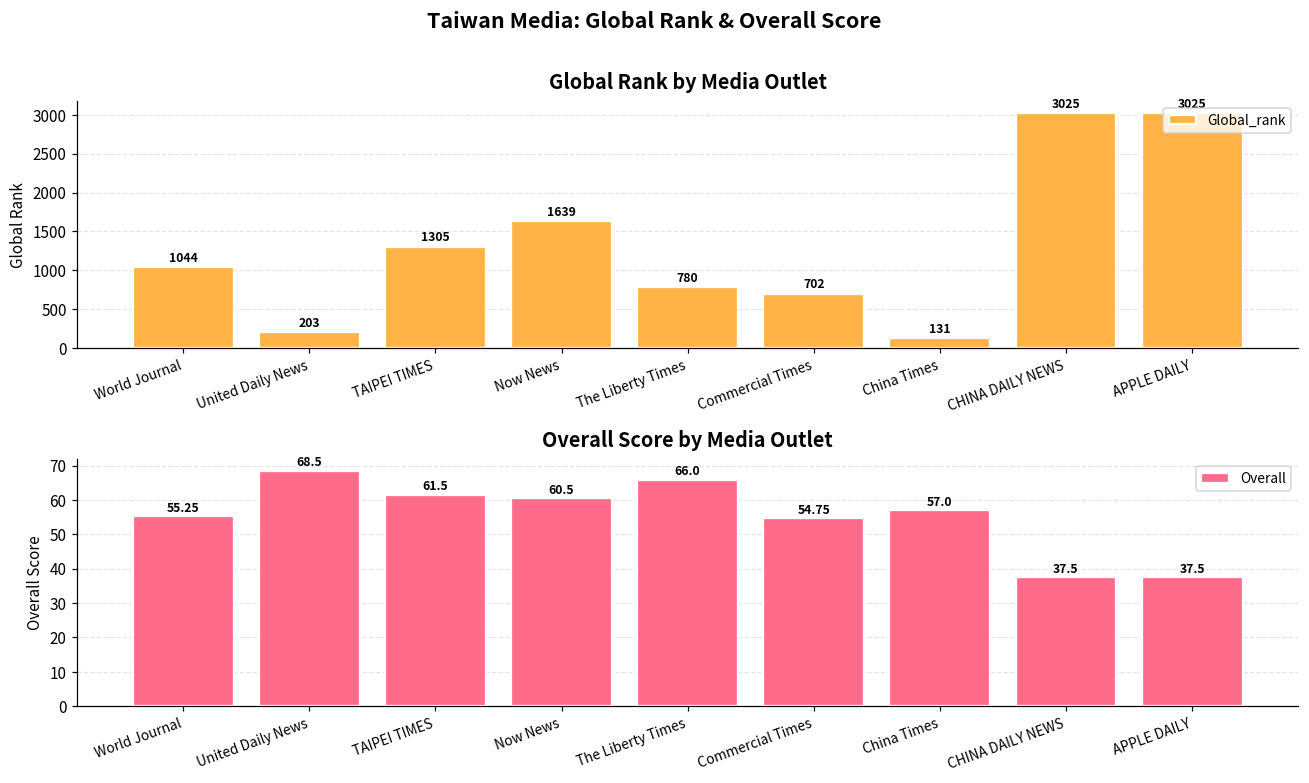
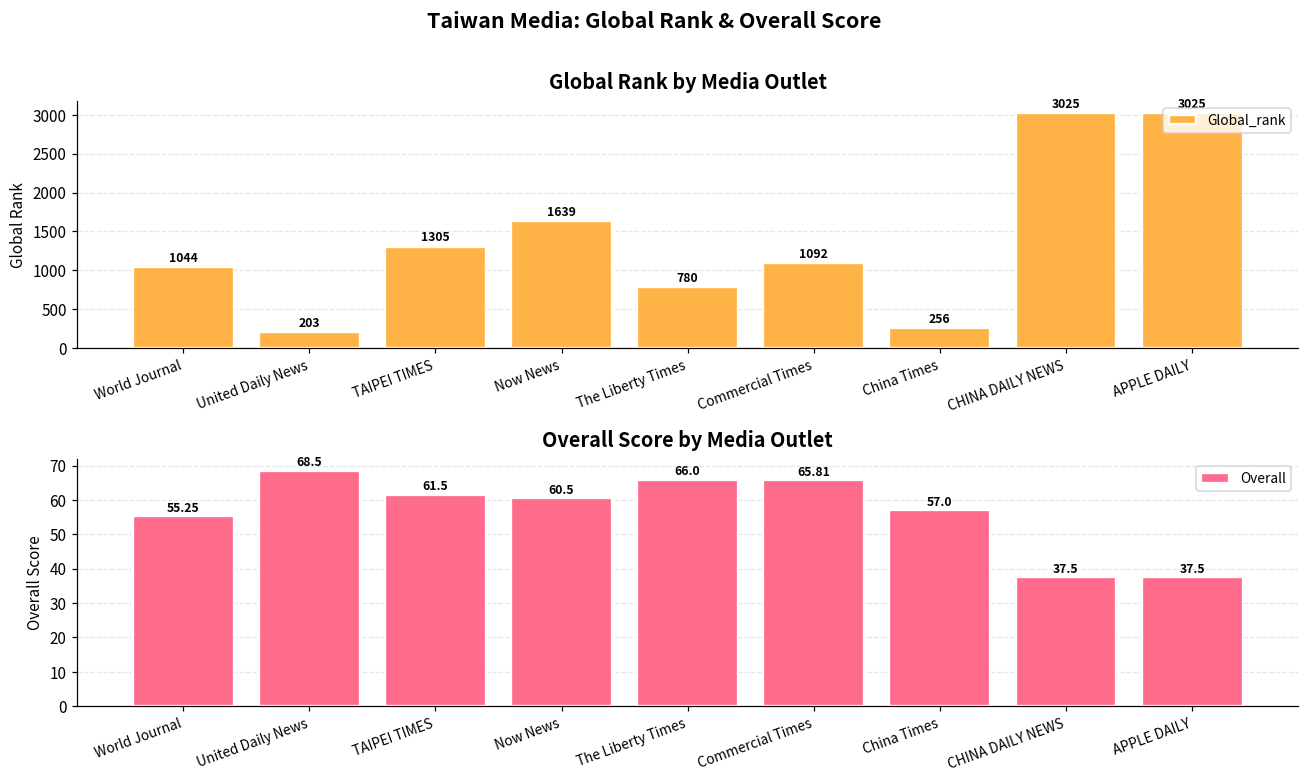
  {
    "Global Rank by Media Outlet": {
      "World Journal": 1044,
      "United Daily News": 203,
      "TAIPEI TIMES": 1305,
      "Now News": 1639,
      "The Liberty Times": 780,
-     "Commercial Times": 702,
-     "China Times": 131,
+     "Commercial Times": 1092,
+     "China Times": 256,
      "CHINA DAILY NEWS": 3025
    },
    "Overall Score by Media Outlet": {
      "World Journal": 55.25,
      "United Daily News": 68.5,
      "TAIPEI TIMES": 61.5,
      "Now News": 60.5,
      "The Liberty Times": 66.0,
-     "Commercial Times": 54.75,
+     "Commercial Times": 65.81,
      "China Times": 57.0,
      "CHINA DAILY NEWS": 37.5,
      "APPLE DAILY": 37.5
    }
  }
